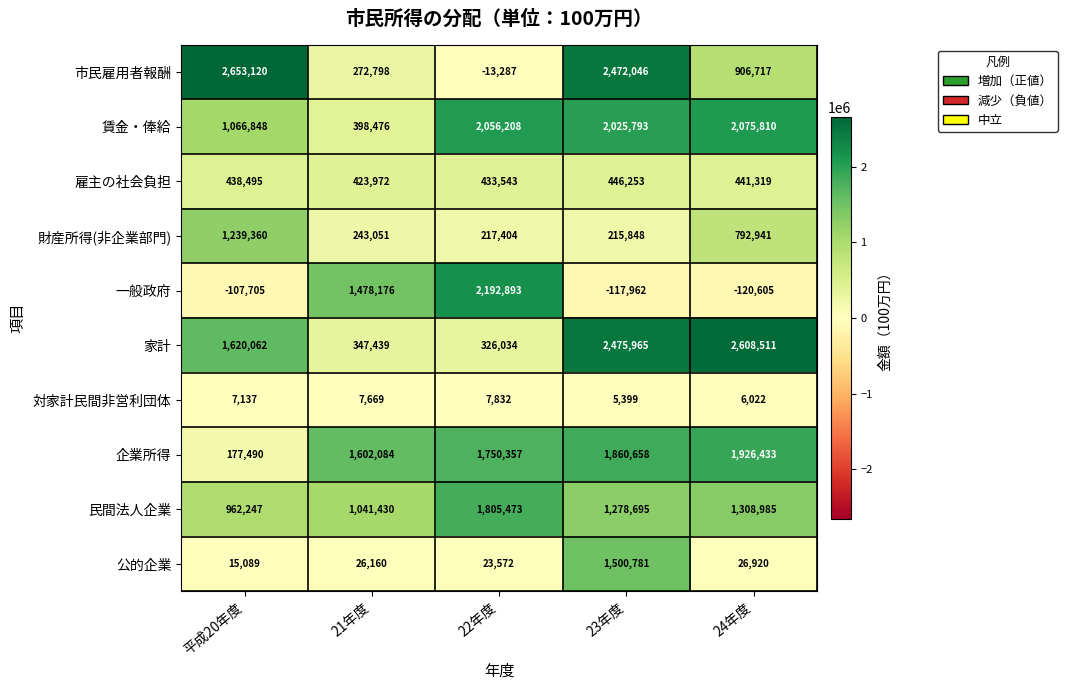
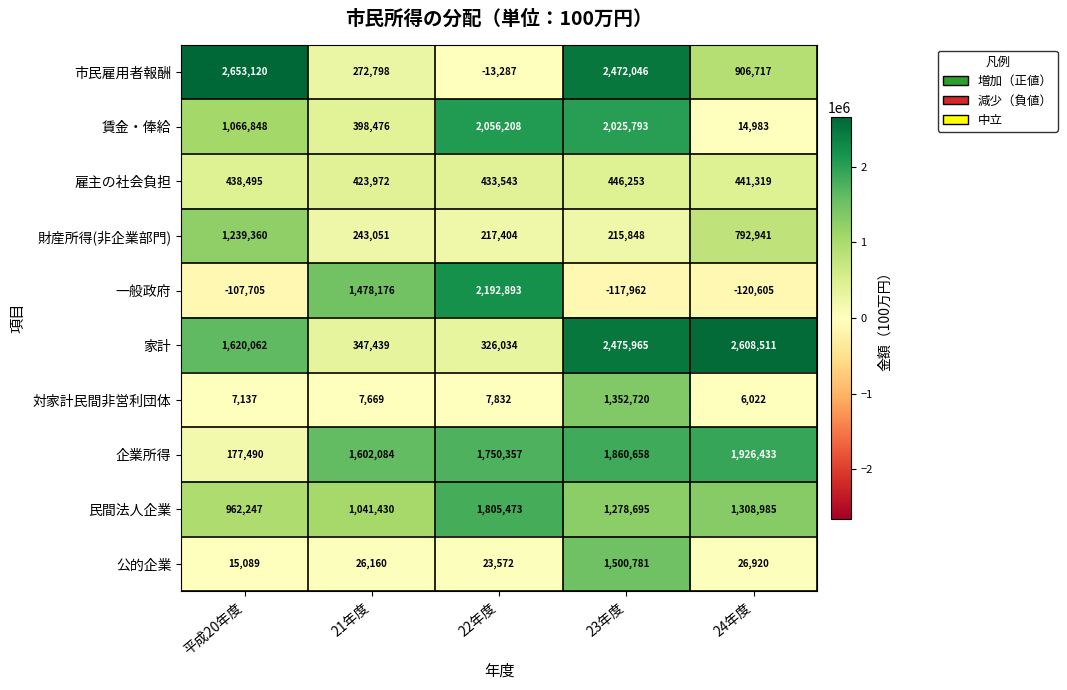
  {
    "市民雇用者報酬": {
      "平成20年度": "2,653,120",
      "21年度": "272,798",
      "22年度": "-13,287",
      "23年度": "2,472,046",
      "24年度": "906,717"
    },
    "賃金・俸給": {
      "平成20年度": "1,066,848",
      "21年度": "398,476",
      "22年度": "2,056,208",
      "23年度": "2,025,793",
-     "24年度": "2,075,810"
+     "24年度": "14,983"
    },
    "雇主の社会負担": {
      "平成20年度": "438,495",
      "21年度": "423,972",
      "22年度": "433,543",
      "23年度": "446,253",
      "24年度": "441,319"
    },
    "財産所得(非企業部門)": {
      "平成20年度": "1,239,360",
      "21年度": "243,051",
      "22年度": "217,404",
      "23年度": "215,848",
      "24年度": "792,941"
    },
    "一般政府": {
      "平成20年度": "-107,705",
      "21年度": "1,478,176",
      "22年度": "2,192,893",
      "23年度": "-117,962",
      "24年度": "-120,605"
    },
    "家計": {
      "平成20年度": "1,620,062",
      "21年度": "347,439",
      "22年度": "326,034",
      "23年度": "2,475,965",
      "24年度": "2,608,511"
    },
    "対家計民間非営利団体": {
      "平成20年度": "7,137",
      "21年度": "7,669",
      "22年度": "7,832",
-     "23年度": "5,399",
+     "23年度": "1,352,720",
      "24年度": "6,022"
    },
    "企業所得": {
      "平成20年度": "177,490",
      "21年度": "1,602,084",
      "22年度": "1,750,357",
      "23年度": "1,860,658",
      "24年度": "1,926,433"
    },
    "民間法人企業": {
      "平成20年度": "962,247",
      "21年度": "1,041,430",
      "22年度": "1,805,473",
      "23年度": "1,278,695",
      "24年度": "1,308,985"
    },
    "公的企業": {
      "平成20年度": "15,089",
      "21年度": "26,160",
      "22年度": "23,572",
      "23年度": "1,500,781",
      "24年度": "26,920"
    }
  }
